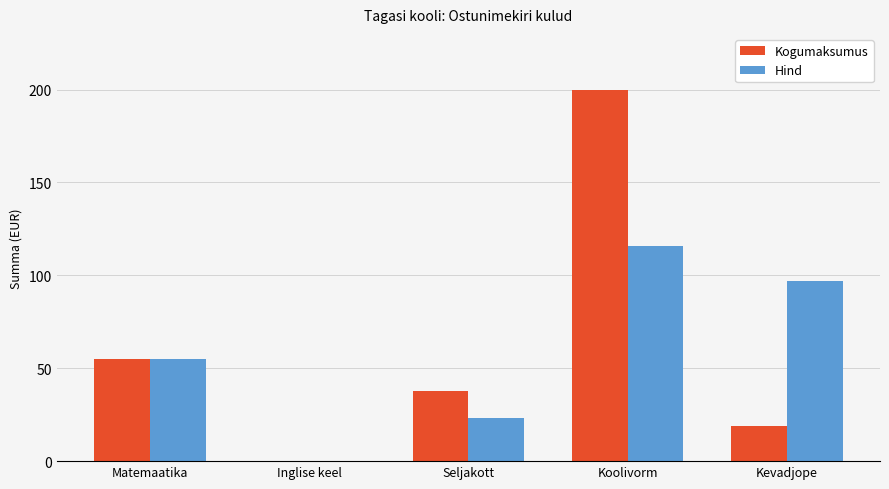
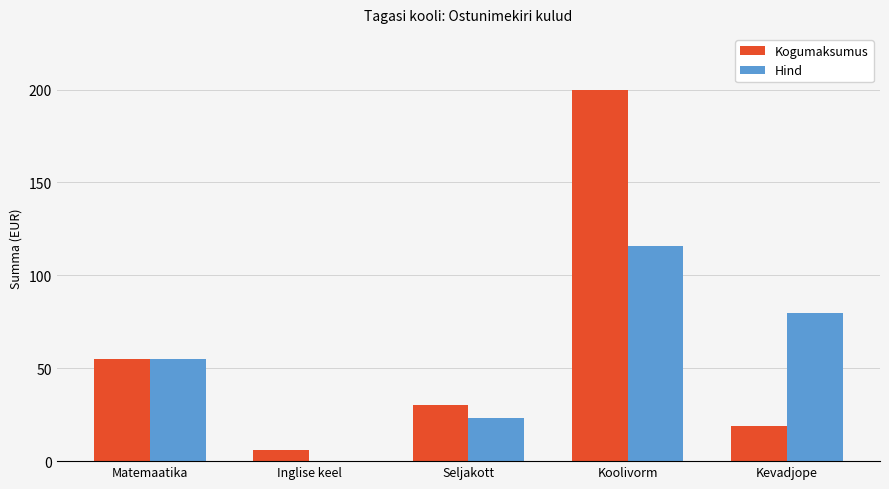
  {
    "Kogumaksumus": {
      "Matemaatika": 55,
-     "Inglise keel": 0,
-     "Seljakott": 38,
+     "Inglise keel": 6,
+     "Seljakott": 30,
      "Koolivorm": 200,
      "Kevadjope": 19
    },
    "Hind": {
      "Matemaatika": 55,
      "Inglise keel": 0,
      "Seljakott": 23,
      "Koolivorm": 116,
-     "Kevadjope": 97
+     "Kevadjope": 80
    }
  }
